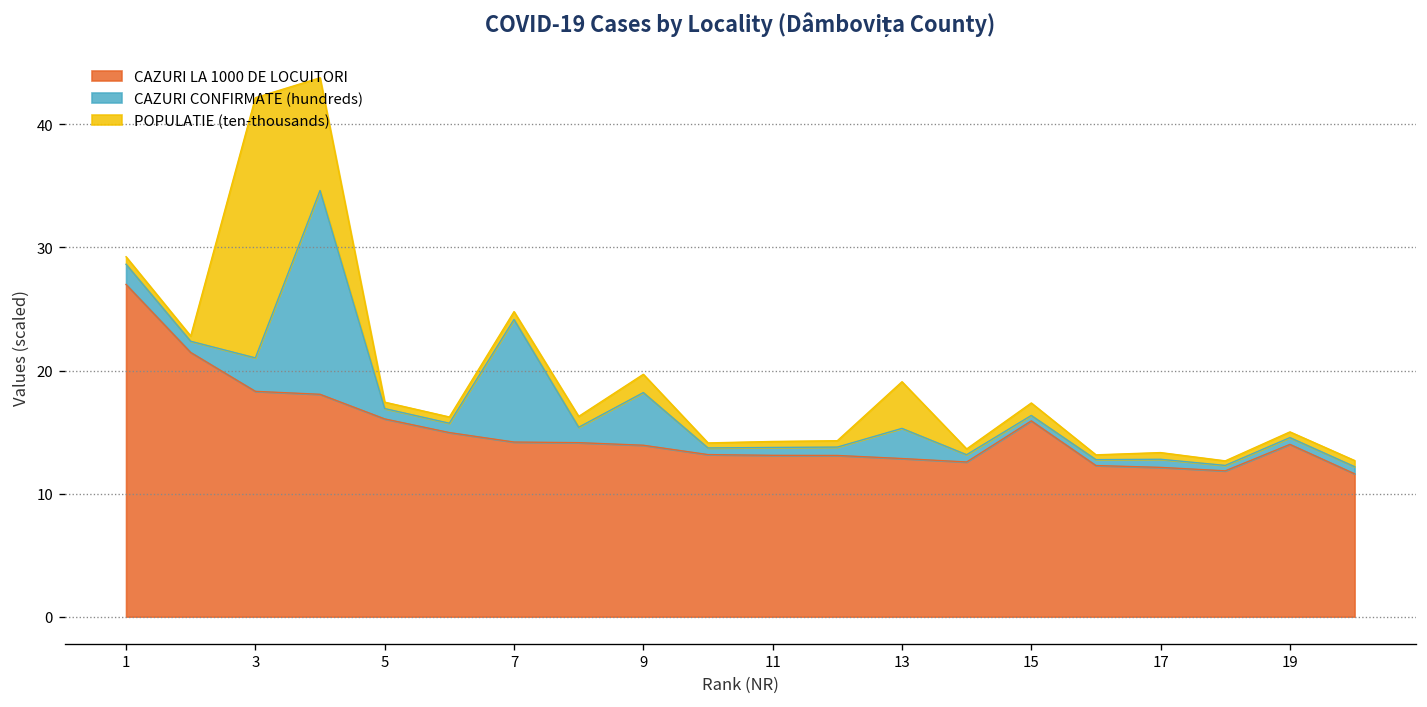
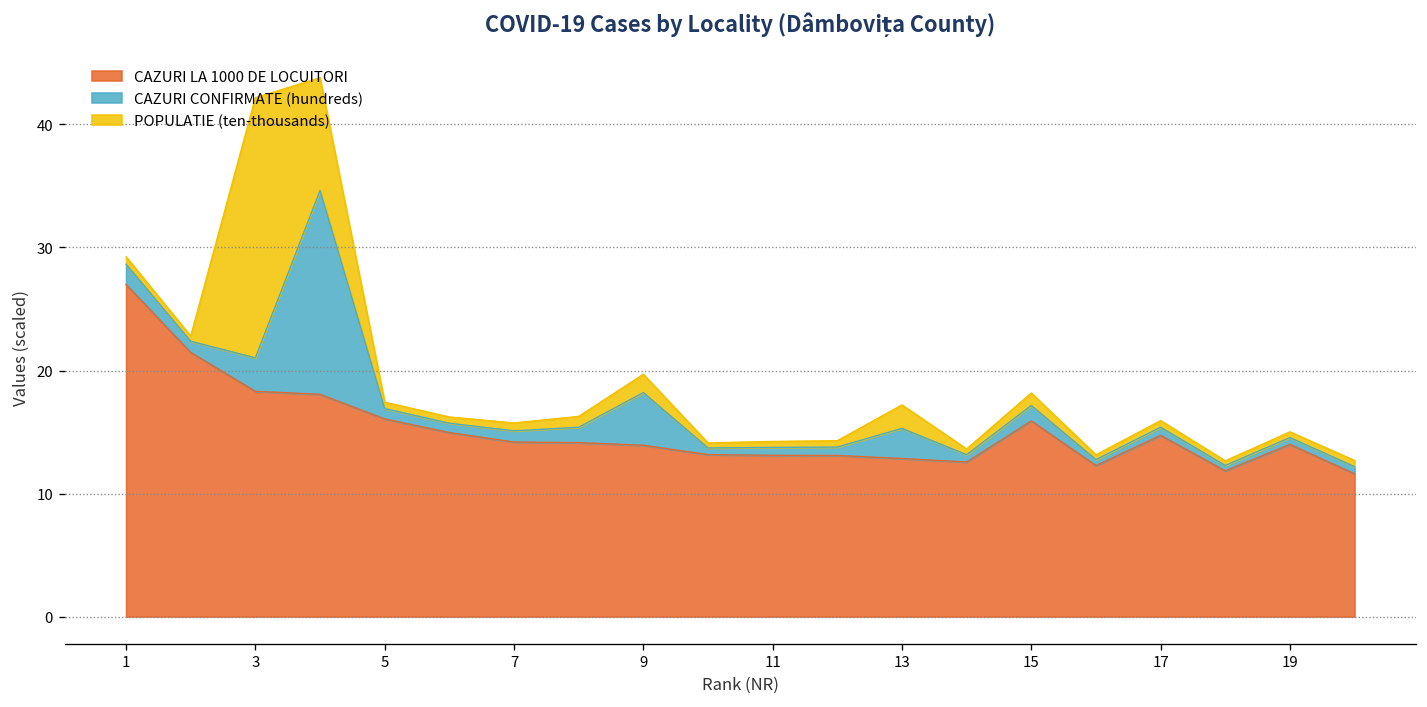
  {
    "CAZURI LA 1000 DE LOCUITORI": {
      "1": 27.0,
      "3": 18.3,
      "5": 16.1,
      "7": 14.2,
      "9": 13.9,
      "11": 13.1,
      "13": 12.9,
      "15": 15.9,
-     "17": 12.1,
+     "17": 14.7,
      "19": 14.0
    },
    "CAZURI CONFIRMATE (hundreds)": {
      "1": 1.6,
      "3": 2.7,
      "5": 0.8,
-     "7": 10.0,
+     "7": 0.9,
      "9": 4.3,
      "11": 0.6,
      "13": 2.5,
-     "15": 0.4,
+     "15": 1.3,
      "17": 0.7,
      "19": 0.6
    },
    "POPULATIE (ten-thousands)": {
      "1": 0.6,
      "3": 21.1,
      "5": 0.5,
      "7": 0.6,
      "9": 1.5,
      "11": 0.5,
-     "13": 3.8,
+     "13": 1.9,
      "15": 1.0,
      "17": 0.5,
      "19": 0.5
    }
  }
